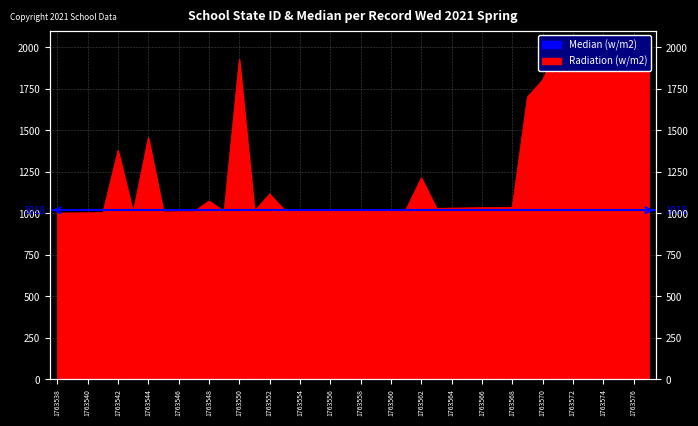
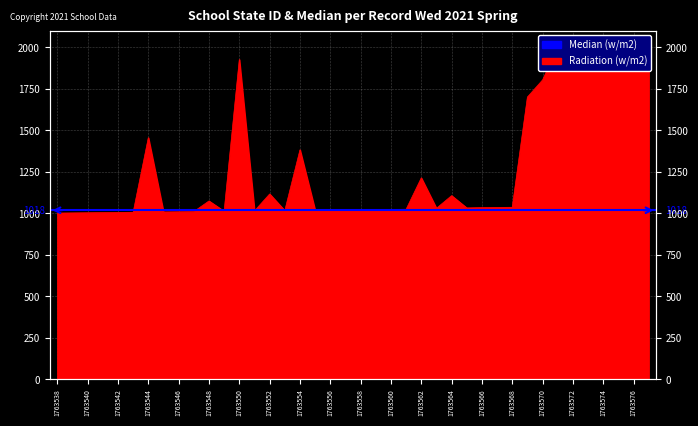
  {
    "1763540": 1000,
-   "1763542": 1380,
+   "1763542": 1010,
    "1763544": 1460,
    "1763546": 1010,
    "1763548": 1070,
    "1763550": 1930,
    "1763552": 1120,
-   "1763554": 1020,
+   "1763554": 1380,
    "1763556": 1020,
    "1763558": 1020,
    "1763560": 1020,
    "1763562": 1210,
-   "1763564": 1030,
+   "1763564": 1110,
    "1763566": 1030,
    "1763568": 1040,
    "1763570": 1800
  }
